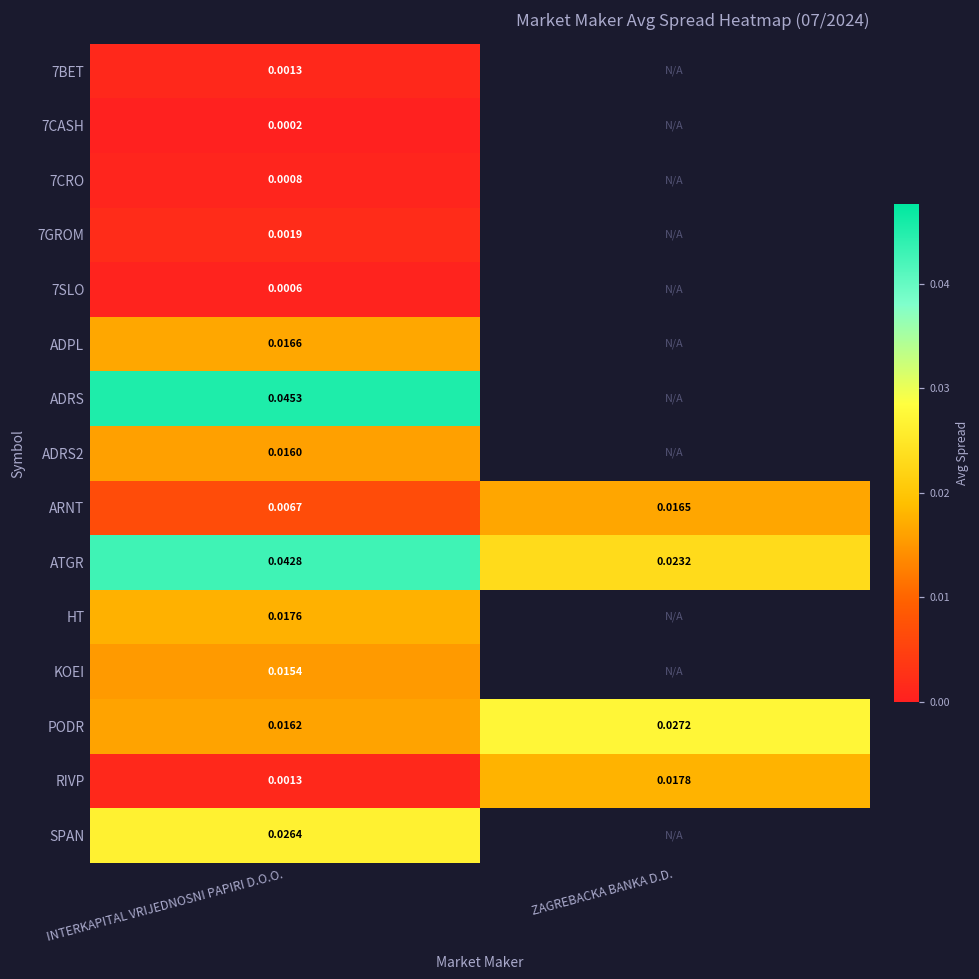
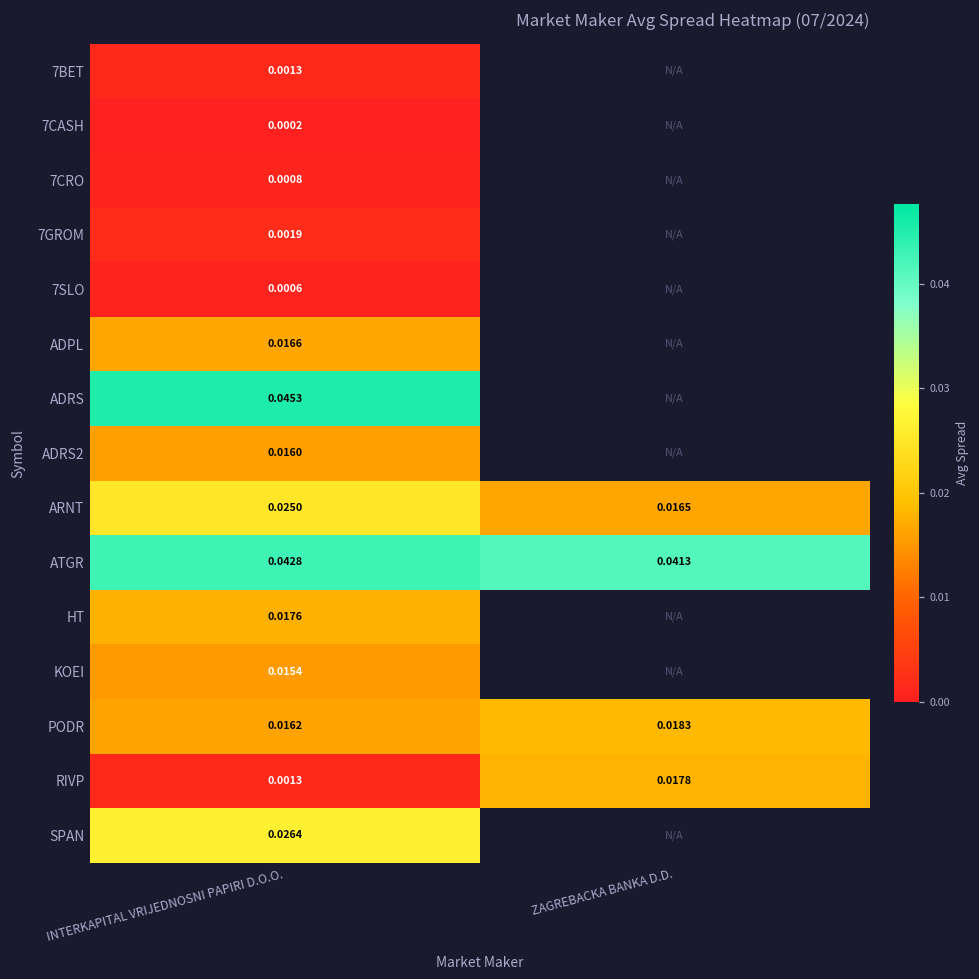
  {
    "7BET": {
      "INTERKAPITAL VRIJEDNOSNI PAPIRI D.O.O.": 0.0013
    },
    "7CASH": {
      "INTERKAPITAL VRIJEDNOSNI PAPIRI D.O.O.": 0.0002
    },
    "7CRO": {
      "INTERKAPITAL VRIJEDNOSNI PAPIRI D.O.O.": 0.0008
    },
    "7GROM": {
      "INTERKAPITAL VRIJEDNOSNI PAPIRI D.O.O.": 0.0019
    },
    "7SLO": {
      "INTERKAPITAL VRIJEDNOSNI PAPIRI D.O.O.": 0.0006
    },
    "ADPL": {
      "INTERKAPITAL VRIJEDNOSNI PAPIRI D.O.O.": 0.0166
    },
    "ADRS": {
      "INTERKAPITAL VRIJEDNOSNI PAPIRI D.O.O.": 0.0453
    },
    "ADRS2": {
      "INTERKAPITAL VRIJEDNOSNI PAPIRI D.O.O.": 0.0160
    },
    "ARNT": {
-     "INTERKAPITAL VRIJEDNOSNI PAPIRI D.O.O.": 0.0067,
+     "INTERKAPITAL VRIJEDNOSNI PAPIRI D.O.O.": 0.0250,
      "ZAGREBACKA BANKA D.D.": 0.0165
    },
    "ATGR": {
      "INTERKAPITAL VRIJEDNOSNI PAPIRI D.O.O.": 0.0428,
-     "ZAGREBACKA BANKA D.D.": 0.0232
+     "ZAGREBACKA BANKA D.D.": 0.0413
    },
    "HT": {
      "INTERKAPITAL VRIJEDNOSNI PAPIRI D.O.O.": 0.0176
    },
    "KOEI": {
      "INTERKAPITAL VRIJEDNOSNI PAPIRI D.O.O.": 0.0154
    },
    "PODR": {
      "INTERKAPITAL VRIJEDNOSNI PAPIRI D.O.O.": 0.0162,
-     "ZAGREBACKA BANKA D.D.": 0.0272
+     "ZAGREBACKA BANKA D.D.": 0.0183
    },
    "RIVP": {
      "INTERKAPITAL VRIJEDNOSNI PAPIRI D.O.O.": 0.0013,
      "ZAGREBACKA BANKA D.D.": 0.0178
    },
    "SPAN": {
      "INTERKAPITAL VRIJEDNOSNI PAPIRI D.O.O.": 0.0264
    }
  }
